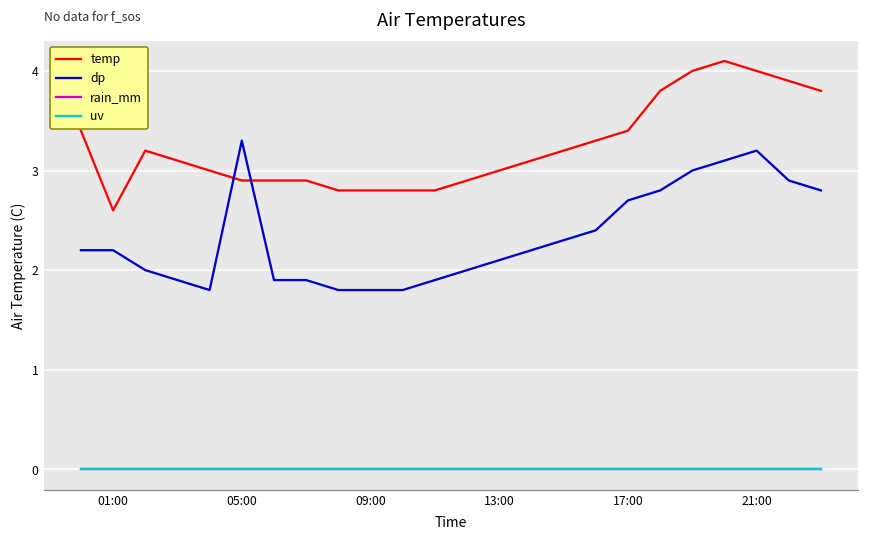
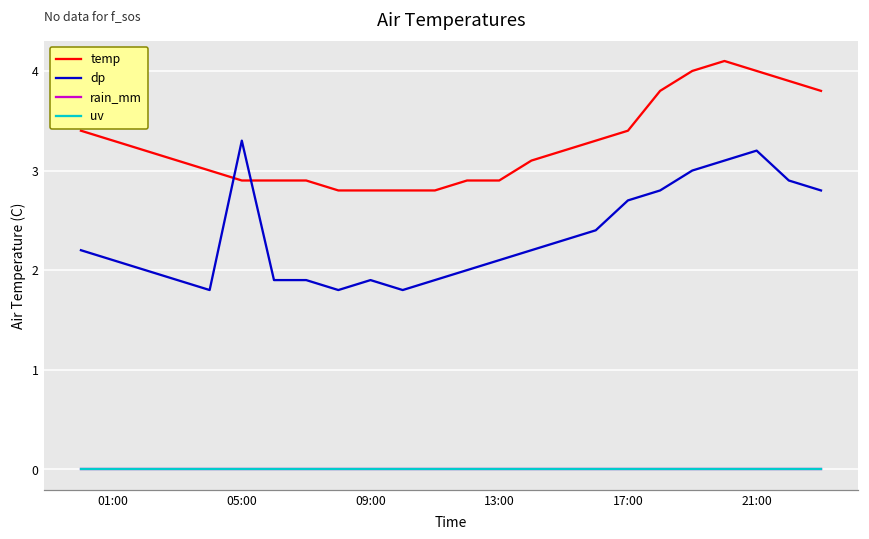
  {
    "temp": {
-     "01:00": 2.6,
+     "01:00": 3.3,
      "05:00": 2.9,
      "09:00": 2.8,
-     "13:00": 3.0,
+     "13:00": 2.9,
      "17:00": 3.4,
      "21:00": 4.0
    },
    "dp": {
-     "01:00": 2.2,
+     "01:00": 2.1,
      "05:00": 3.3,
-     "09:00": 1.8,
+     "09:00": 1.9,
      "13:00": 2.1,
      "17:00": 2.7,
      "21:00": 3.2
    },
    "uv": {
      "01:00": 0.0,
      "05:00": 0.0,
      "09:00": 0.0,
      "13:00": 0.0,
      "17:00": 0.0,
      "21:00": 0.0
    }
  }
